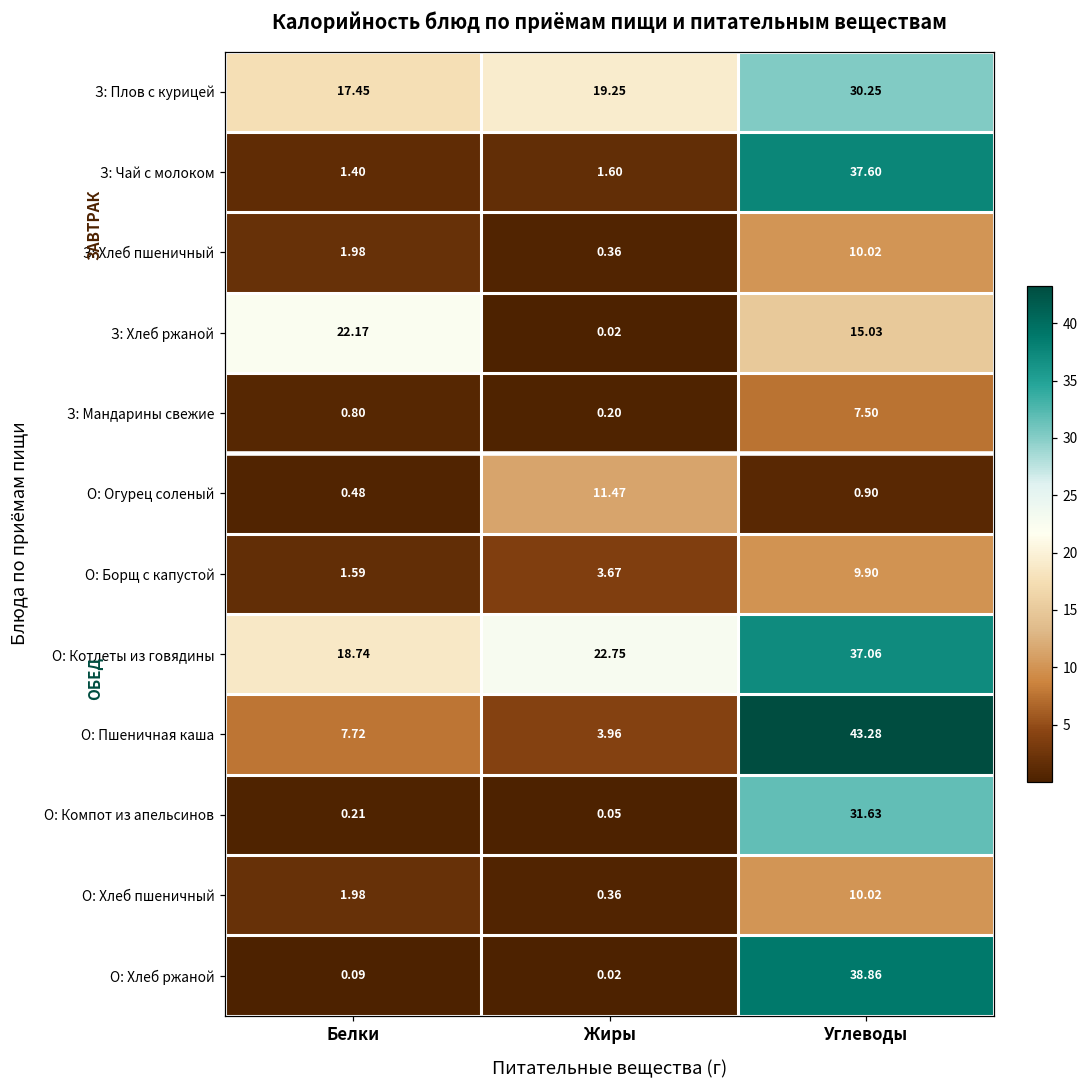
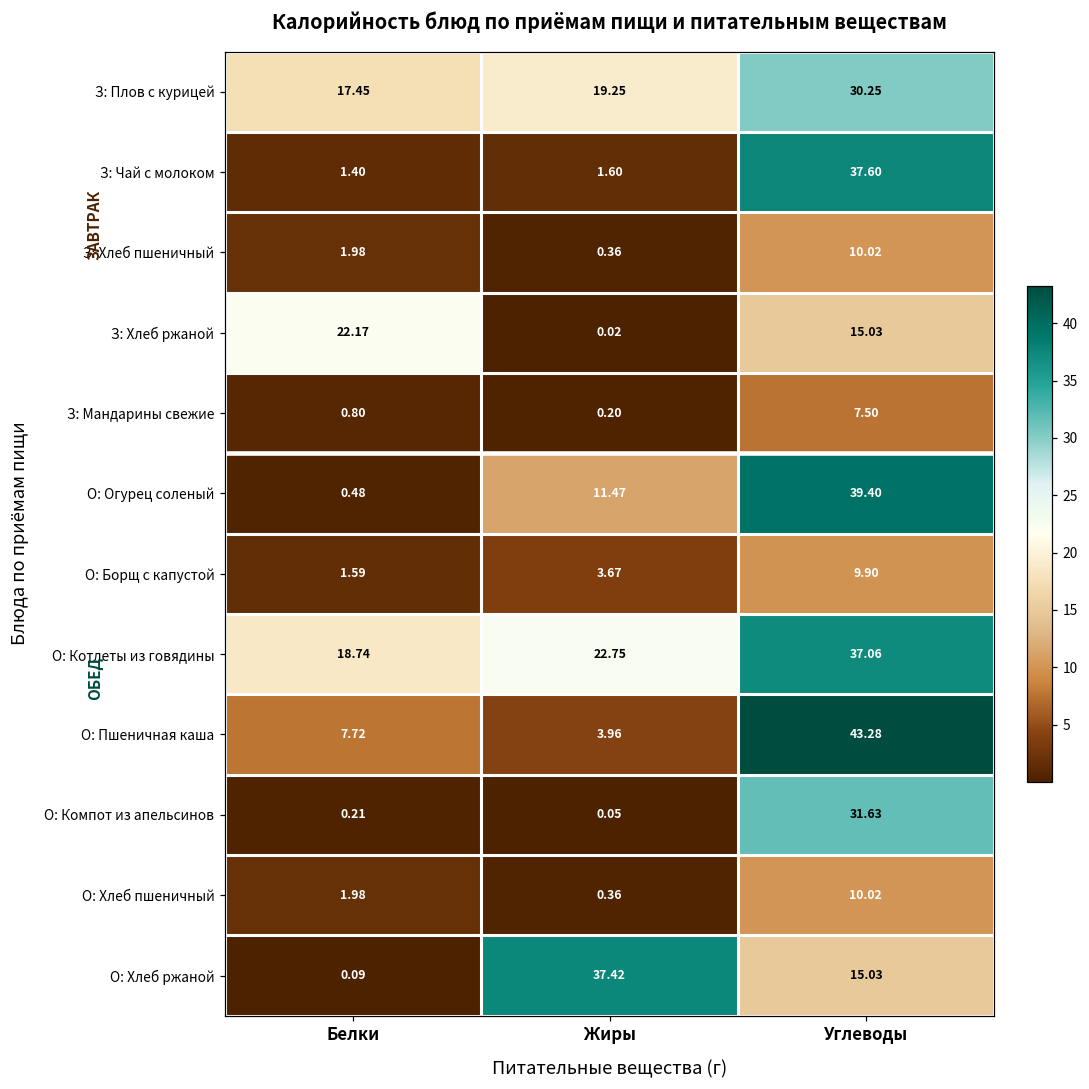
  {
    "З: Плов с курицей": {
      "Белки": 17.45,
      "Жиры": 19.25,
      "Углеводы": 30.25
    },
    "З: Чай с молоком": {
      "Белки": 1.40,
      "Жиры": 1.60,
      "Углеводы": 37.60
    },
    "З: Хлеб пшеничный": {
      "Белки": 1.98,
      "Жиры": 0.36,
      "Углеводы": 10.02
    },
    "З: Хлеб ржаной": {
      "Белки": 22.17,
      "Жиры": 0.02,
      "Углеводы": 15.03
    },
    "З: Мандарины свежие": {
      "Белки": 0.80,
      "Жиры": 0.20,
      "Углеводы": 7.50
    },
    "О: Огурец соленый": {
      "Белки": 0.48,
      "Жиры": 11.47,
-     "Углеводы": 0.90
+     "Углеводы": 39.40
    },
    "О: Борщ с капустой": {
      "Белки": 1.59,
      "Жиры": 3.67,
      "Углеводы": 9.90
    },
    "О: Котлеты из говядины": {
      "Белки": 18.74,
      "Жиры": 22.75,
      "Углеводы": 37.06
    },
    "О: Пшеничная каша": {
      "Белки": 7.72,
      "Жиры": 3.96,
      "Углеводы": 43.28
    },
    "О: Компот из апельсинов": {
      "Белки": 0.21,
      "Жиры": 0.05,
      "Углеводы": 31.63
    },
    "О: Хлеб пшеничный": {
      "Белки": 1.98,
      "Жиры": 0.36,
      "Углеводы": 10.02
    },
    "О: Хлеб ржаной": {
      "Белки": 0.09,
-     "Жиры": 0.02,
-     "Углеводы": 38.86
+     "Жиры": 37.42,
+     "Углеводы": 15.03
    }
  }
